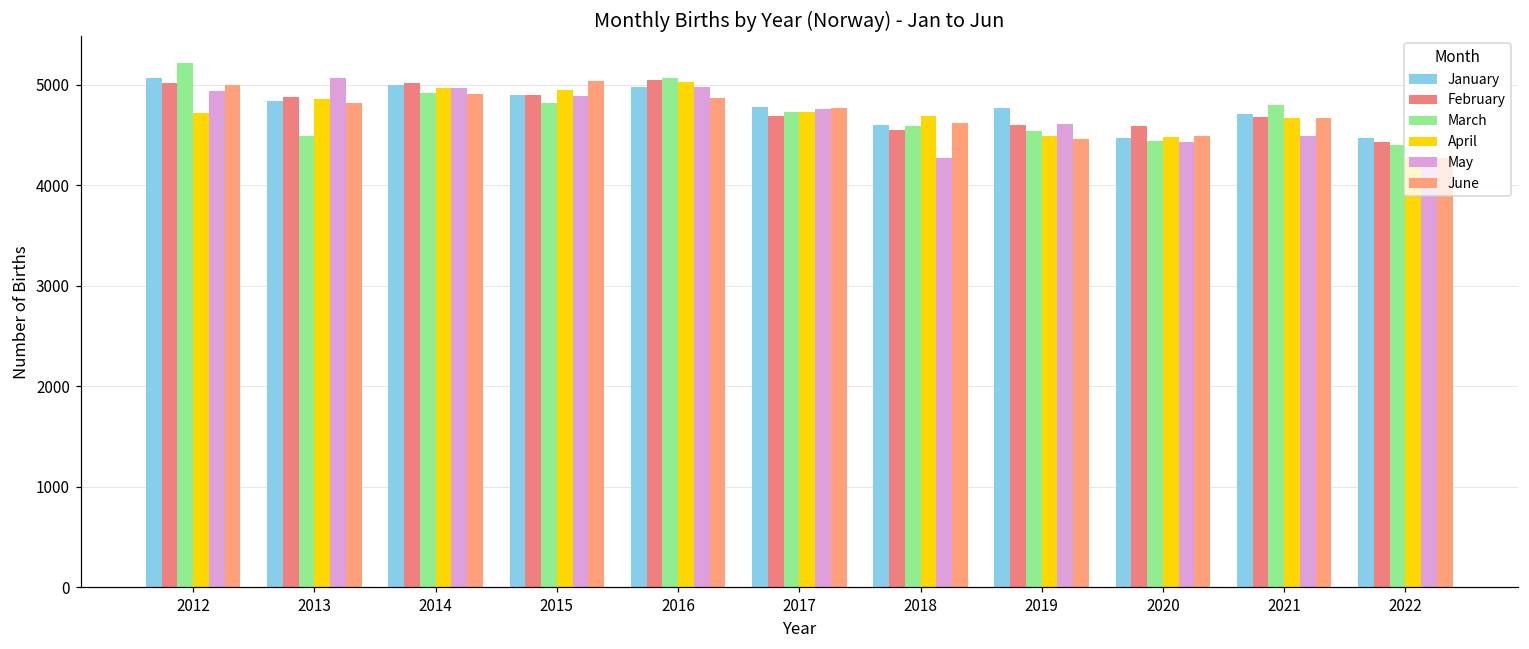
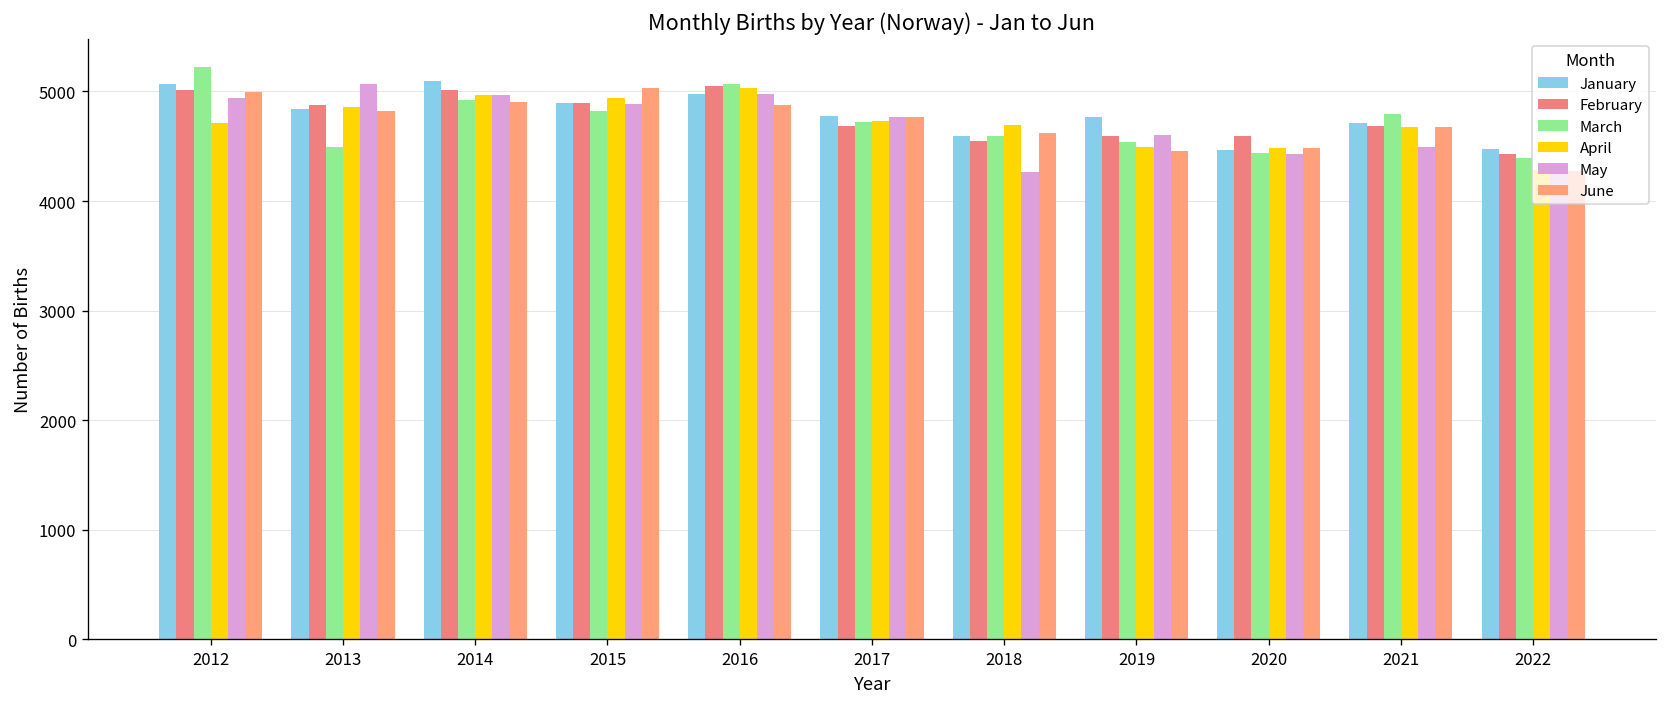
  {
    "January": {
      "2012": 5100,
      "2013": 4800,
-     "2014": 5000,
+     "2014": 5100,
      "2015": 4900,
      "2016": 5000,
      "2017": 4800,
      "2018": 4600,
      "2019": 4800,
      "2020": 4500,
      "2021": 4700,
      "2022": 4500
    },
    "March": {
      "2012": 5200,
      "2013": 4500,
      "2014": 4900,
      "2015": 4800,
      "2016": 5100,
      "2017": 4700,
      "2018": 4600,
      "2019": 4500,
      "2020": 4400,
      "2021": 4800,
      "2022": 4400
    },
    "April": {
      "2012": 4700,
      "2013": 4900,
      "2014": 5000,
      "2015": 4900,
      "2016": 5000,
      "2017": 4700,
      "2018": 4700,
      "2019": 4500,
      "2020": 4500,
      "2021": 4700
    },
    "May": {
      "2012": 4900,
      "2013": 5100,
      "2014": 5000,
      "2015": 4900,
      "2016": 5000,
      "2017": 4800,
      "2018": 4300,
      "2019": 4600,
      "2020": 4400,
      "2021": 4500
    }
  }
